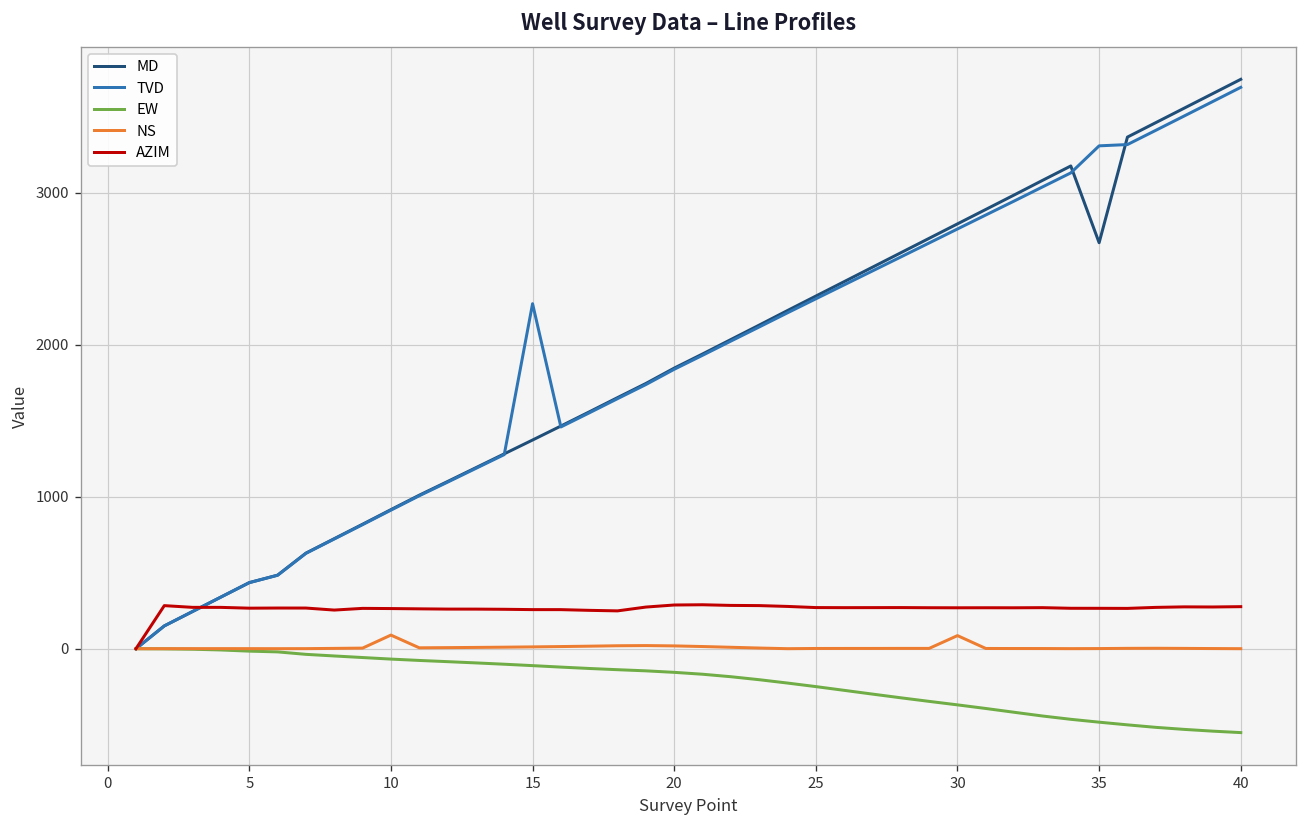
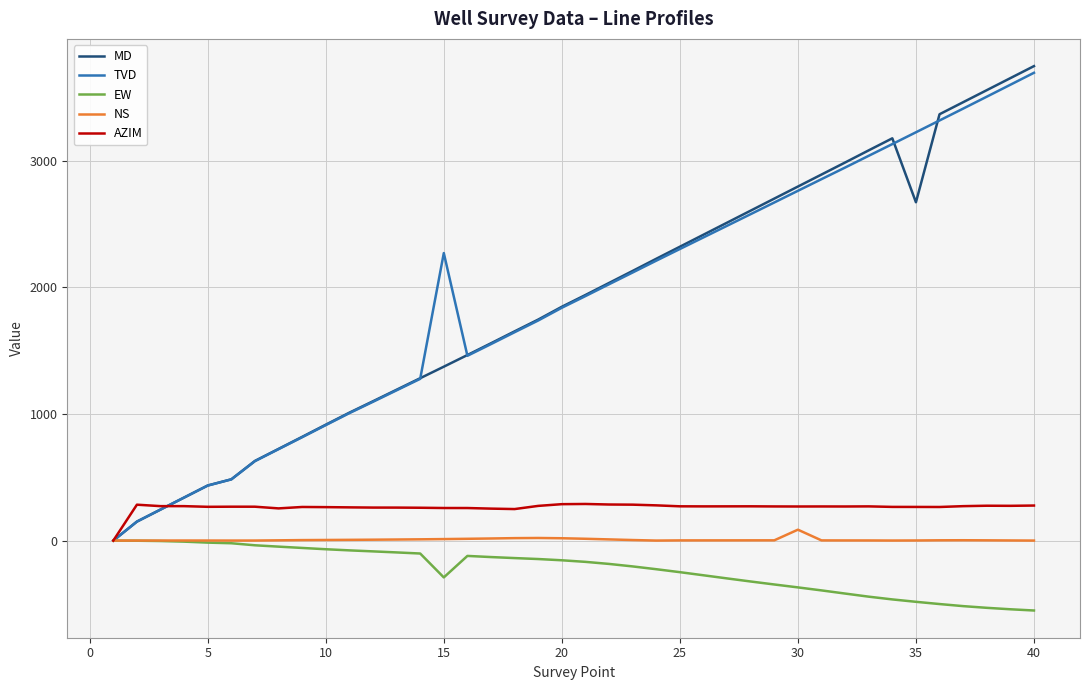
  {
    "MD": {
      "15": 1370,
      "30": 2800,
      "35": 2670,
      "40": 3750
    },
    "TVD": {
      "15": 2270,
      "30": 2760,
-     "35": 3310,
+     "35": 3220,
      "40": 3690
    },
    "EW": {
      "10": -70,
-     "15": -110,
+     "15": -290,
      "20": -160,
      "25": -250,
      "30": -370,
      "35": -480,
      "40": -550
    },
    "NS": {
-     "10": 90,
+     "10": 0,
      "15": 10,
      "20": 20,
      "25": 0,
      "30": 90,
      "35": 0,
      "40": 0
    },
    "AZIM": {
      "5": 270,
      "10": 260,
      "15": 260,
      "20": 290,
      "25": 270,
      "30": 270,
      "35": 270,
      "40": 280
    }
  }
